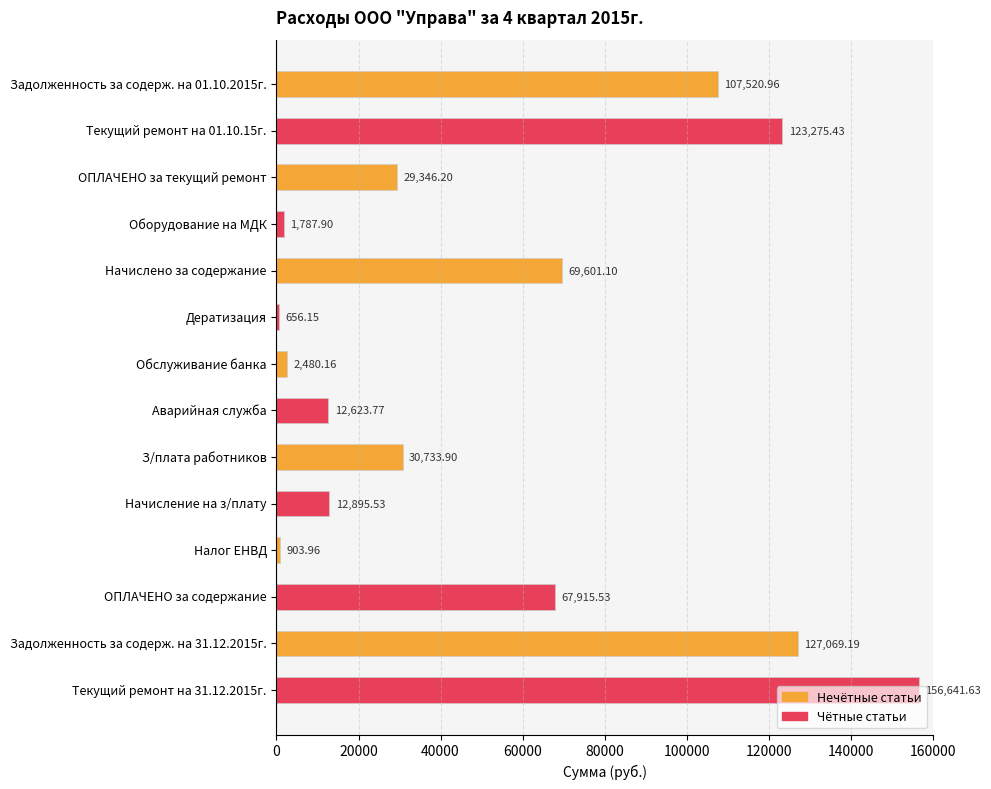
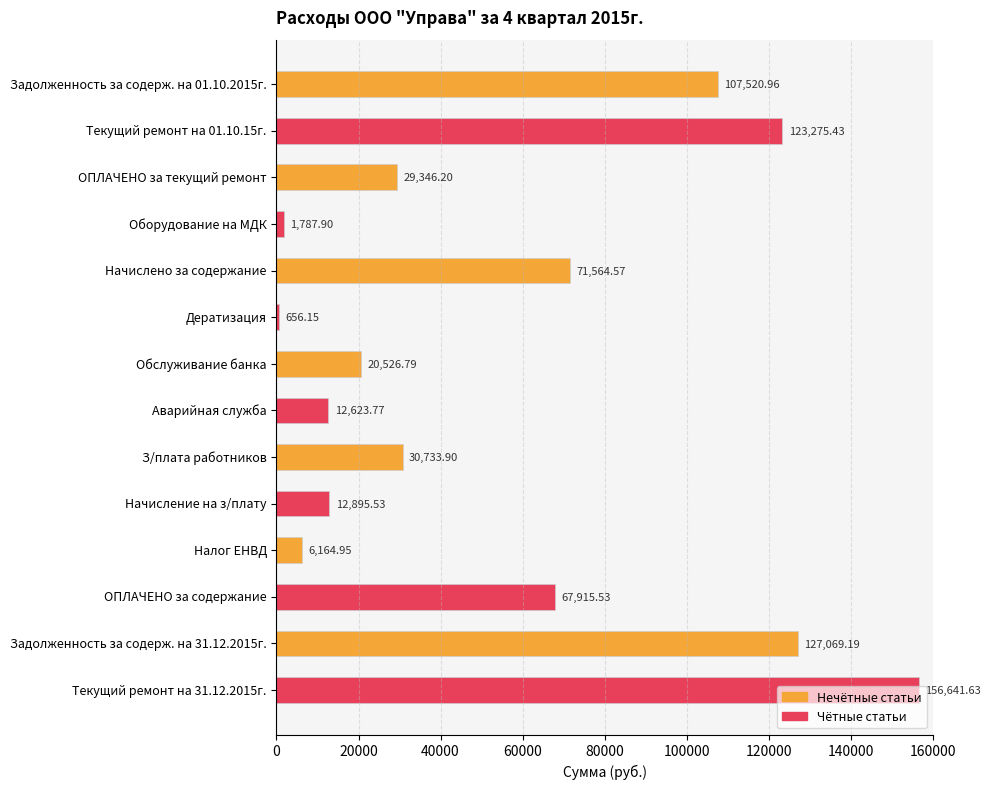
  {
    "Задолженность за содерж. на 01.10.2015г.": "107,520.96",
    "Текущий ремонт на 01.10.15г.": "123,275.43",
    "ОПЛАЧЕНО за текущий ремонт": "29,346.20",
    "Оборудование на МДК": "1,787.90",
-   "Начислено за содержание": "69,601.10",
+   "Начислено за содержание": "71,564.57",
    "Дератизация": "656.15",
-   "Обслуживание банка": "2,480.16",
+   "Обслуживание банка": "20,526.79",
    "Аварийная служба": "12,623.77",
    "З/плата работников": "30,733.90",
    "Начисление на з/плату": "12,895.53",
-   "Налог ЕНВД": "903.96",
+   "Налог ЕНВД": "6,164.95",
    "ОПЛАЧЕНО за содержание": "67,915.53",
    "Задолженность за содерж. на 31.12.2015г.": "127,069.19"
  }
